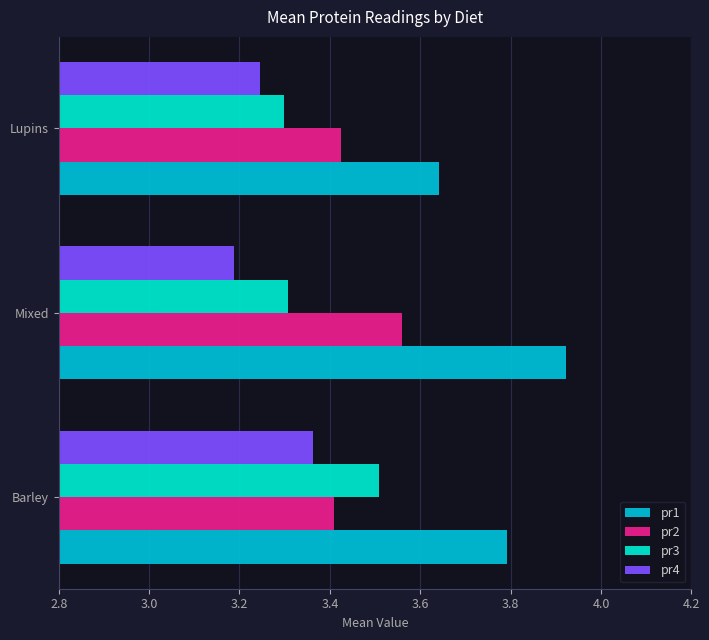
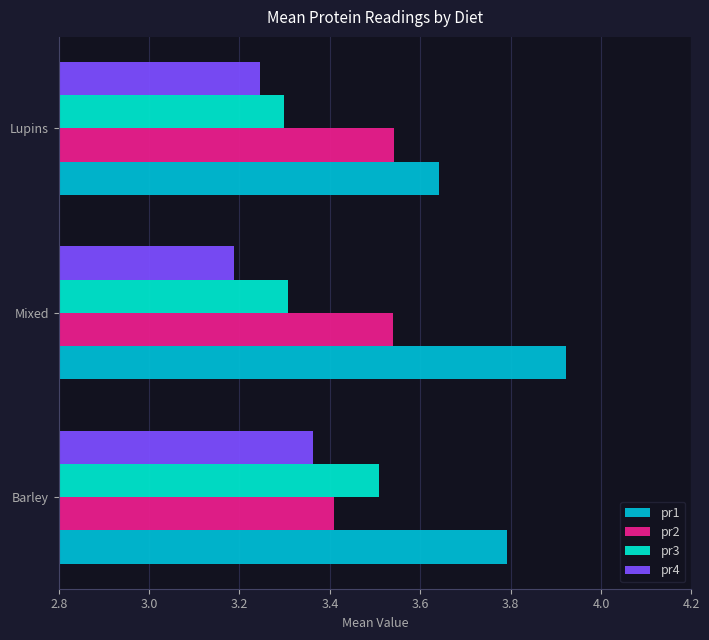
  {
    "pr2": {
-     "Lupins": 3.42,
-     "Mixed": 3.56,
+     "Lupins": 3.54,
+     "Mixed": 3.54,
      "Barley": 3.41
    },
    "pr4": {
      "Lupins": 3.25,
      "Mixed": 3.19,
      "Barley": 3.36
    }
  }
